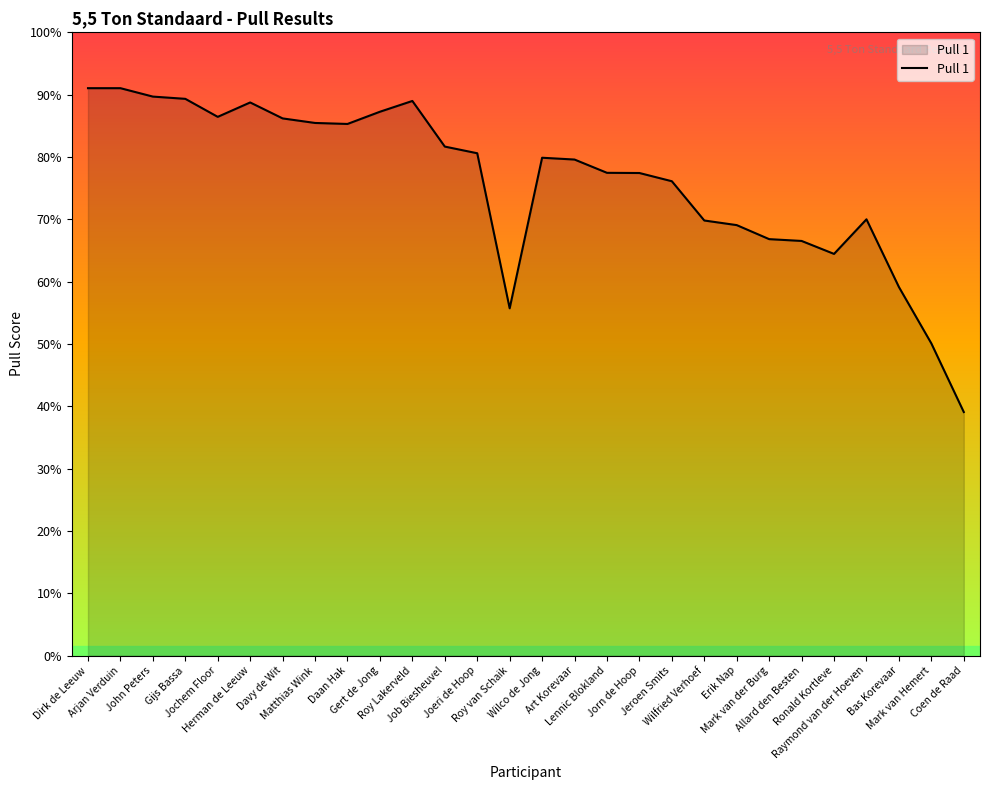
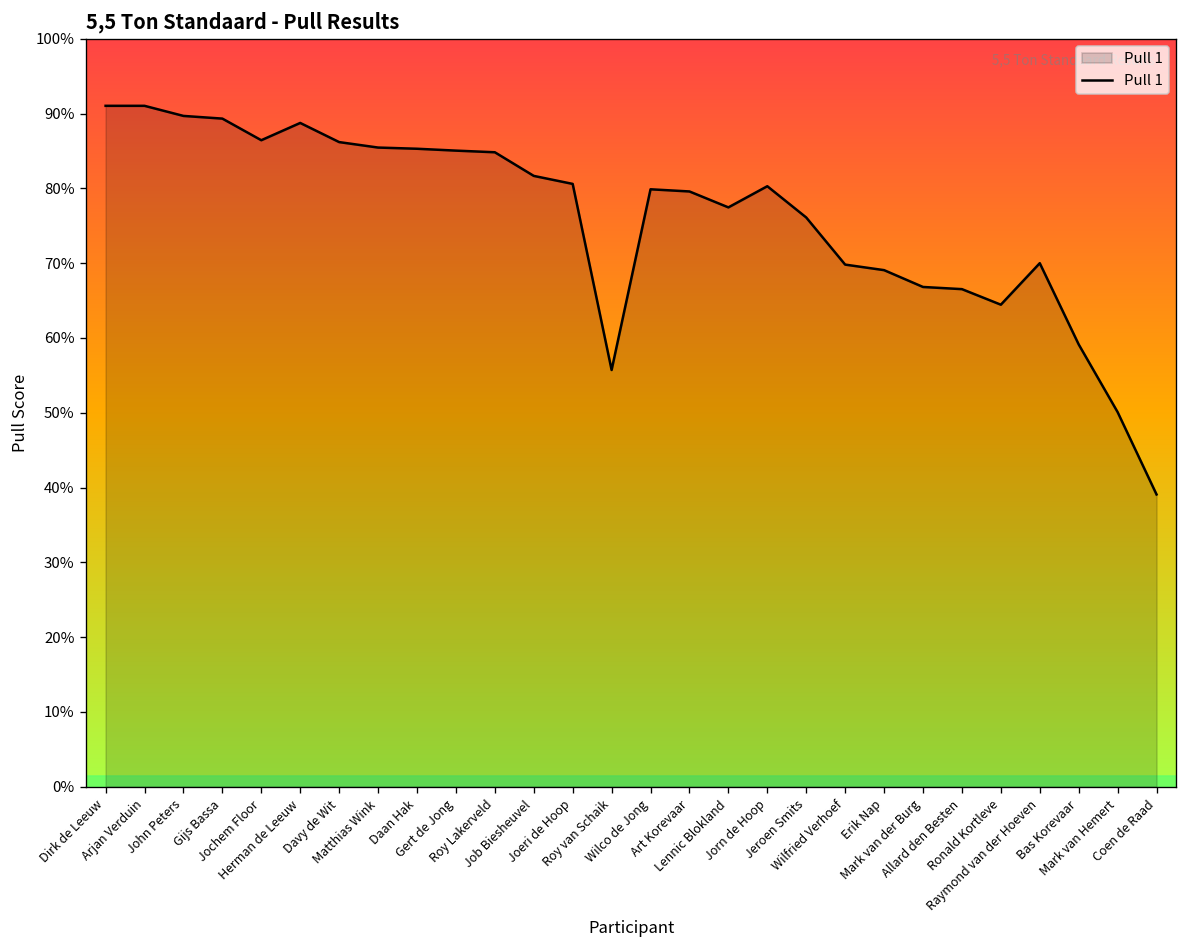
  {
    "Dirk de Leeuw": "91%",
    "Arjan Verduin": "91%",
    "John Peters": "90%",
    "Gijs Bassa": "89%",
    "Jochem Floor": "86%",
    "Herman de Leeuw": "89%",
    "Davy de Wit": "86%",
    "Matthias Wink": "85%",
    "Daan Hak": "85%",
-   "Gert de Jong": "87%",
-   "Roy Lakerveld": "89%",
+   "Gert de Jong": "85%",
+   "Roy Lakerveld": "85%",
    "Job Biesheuvel": "82%",
    "Joeri de Hoop": "81%",
    "Roy van Schaik": "56%",
    "Wilco de Jong": "80%",
    "Art Korevaar": "80%",
    "Lennic Blokland": "77%",
-   "Jorn de Hoop": "77%",
+   "Jorn de Hoop": "80%",
    "Jeroen Smits": "76%",
    "Wilfried Verhoef": "70%",
    "Erik Nap": "69%",
    "Mark van der Burg": "67%",
    "Allard den Besten": "67%",
    "Ronald Kortleve": "64%",
    "Raymond van der Hoeven": "70%",
    "Bas Korevaar": "59%",
    "Mark van Hemert": "50%",
    "Coen de Raad": "39%"
  }
